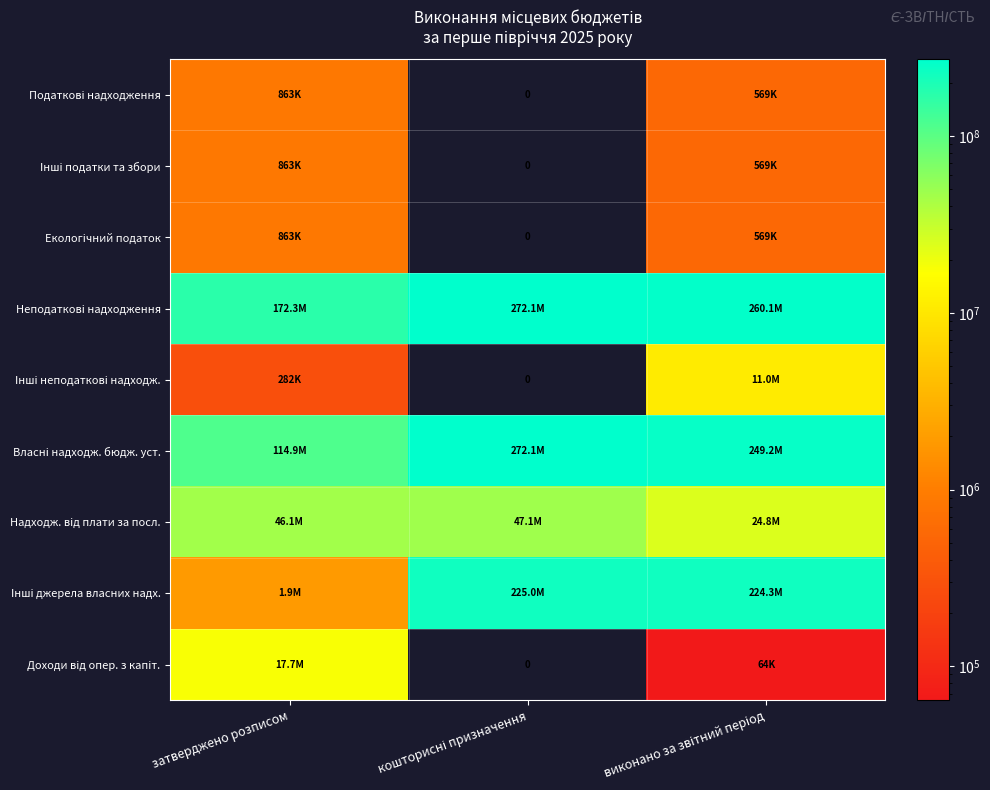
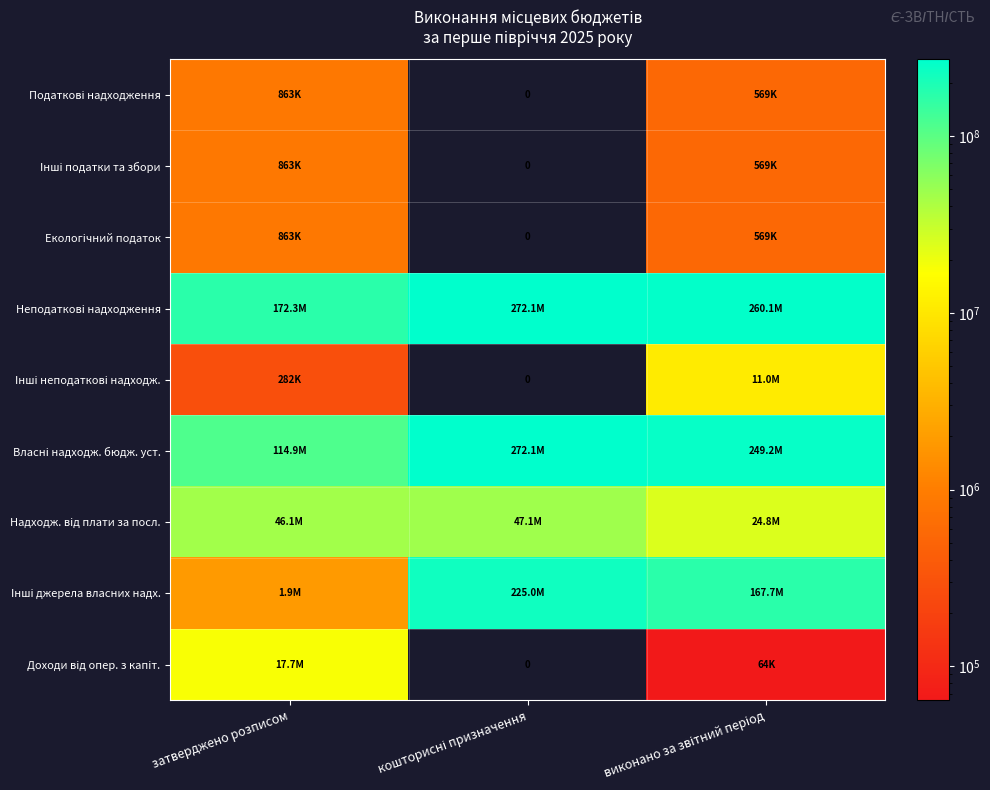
  {
    "Податкові надходження": {
      "затверджено розписом": "863K",
      "виконано за звітний період": "569K"
    },
    "Інші податки та збори": {
      "затверджено розписом": "863K",
      "виконано за звітний період": "569K"
    },
    "Екологічний податок": {
      "затверджено розписом": "863K",
      "виконано за звітний період": "569K"
    },
    "Неподаткові надходження": {
      "затверджено розписом": "172.3M",
      "кошторисні призначення": "272.1M",
      "виконано за звітний період": "260.1M"
    },
    "Інші неподаткові надходж.": {
      "затверджено розписом": "282K",
      "виконано за звітний період": "11.0M"
    },
    "Власні надходж. бюдж. уст.": {
      "затверджено розписом": "114.9M",
      "кошторисні призначення": "272.1M",
      "виконано за звітний період": "249.2M"
    },
    "Надходж. від плати за посл.": {
      "затверджено розписом": "46.1M",
      "кошторисні призначення": "47.1M",
      "виконано за звітний період": "24.8M"
    },
    "Інші джерела власних надх.": {
      "затверджено розписом": "1.9M",
      "кошторисні призначення": "225.0M",
-     "виконано за звітний період": "224.3M"
+     "виконано за звітний період": "167.7M"
    },
    "Доходи від опер. з капіт.": {
      "затверджено розписом": "17.7M",
      "виконано за звітний період": "64K"
    }
  }
